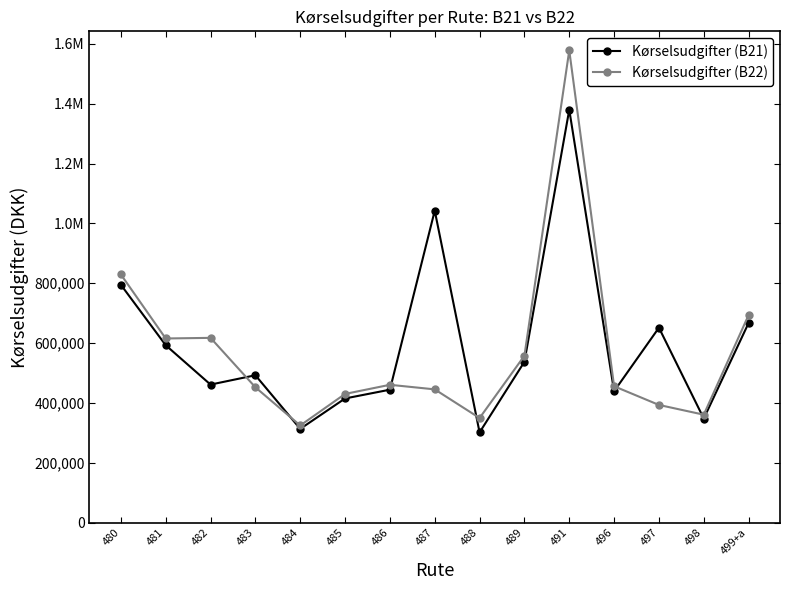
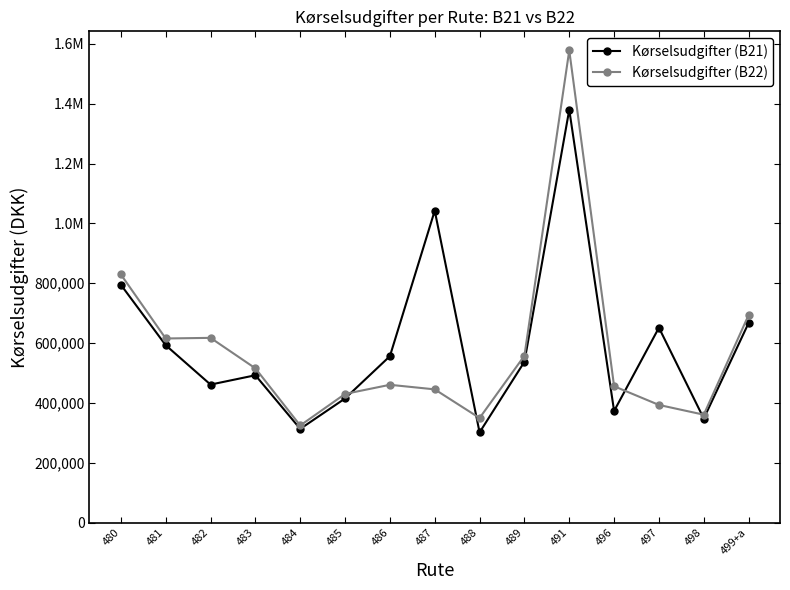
  {
    "Kørselsudgifter (B21)": {
      "480": "790,000",
      "481": "590,000",
      "482": "460,000",
      "483": "490,000",
      "484": "310,000",
      "485": "410,000",
-     "486": "440,000",
+     "486": "560,000",
      "487": "1,040,000",
      "488": "300,000",
      "489": "540,000",
      "491": "1,380,000",
-     "496": "440,000",
+     "496": "370,000",
      "497": "650,000",
      "498": "350,000",
      "499+a": "670,000"
    },
    "Kørselsudgifter (B22)": {
      "480": "830,000",
      "481": "620,000",
      "482": "620,000",
-     "483": "450,000",
+     "483": "520,000",
      "484": "320,000",
      "485": "430,000",
      "486": "460,000",
      "487": "450,000",
      "488": "350,000",
      "489": "560,000",
      "491": "1,580,000",
      "496": "460,000",
      "497": "390,000",
      "498": "360,000",
      "499+a": "690,000"
    }
  }
